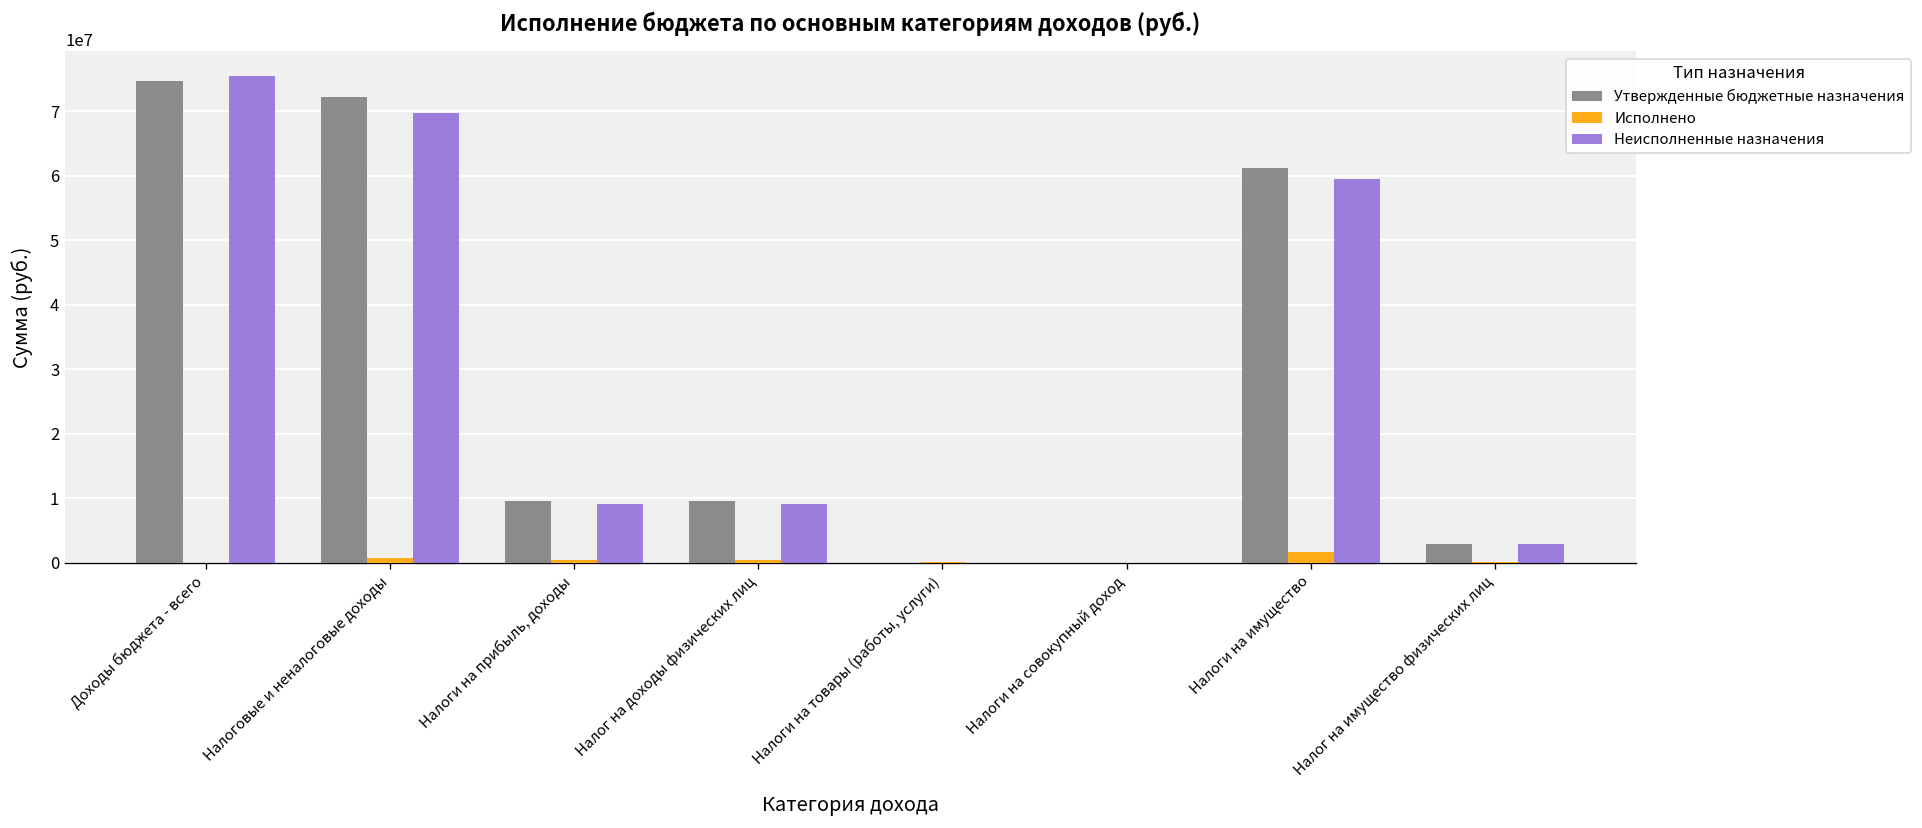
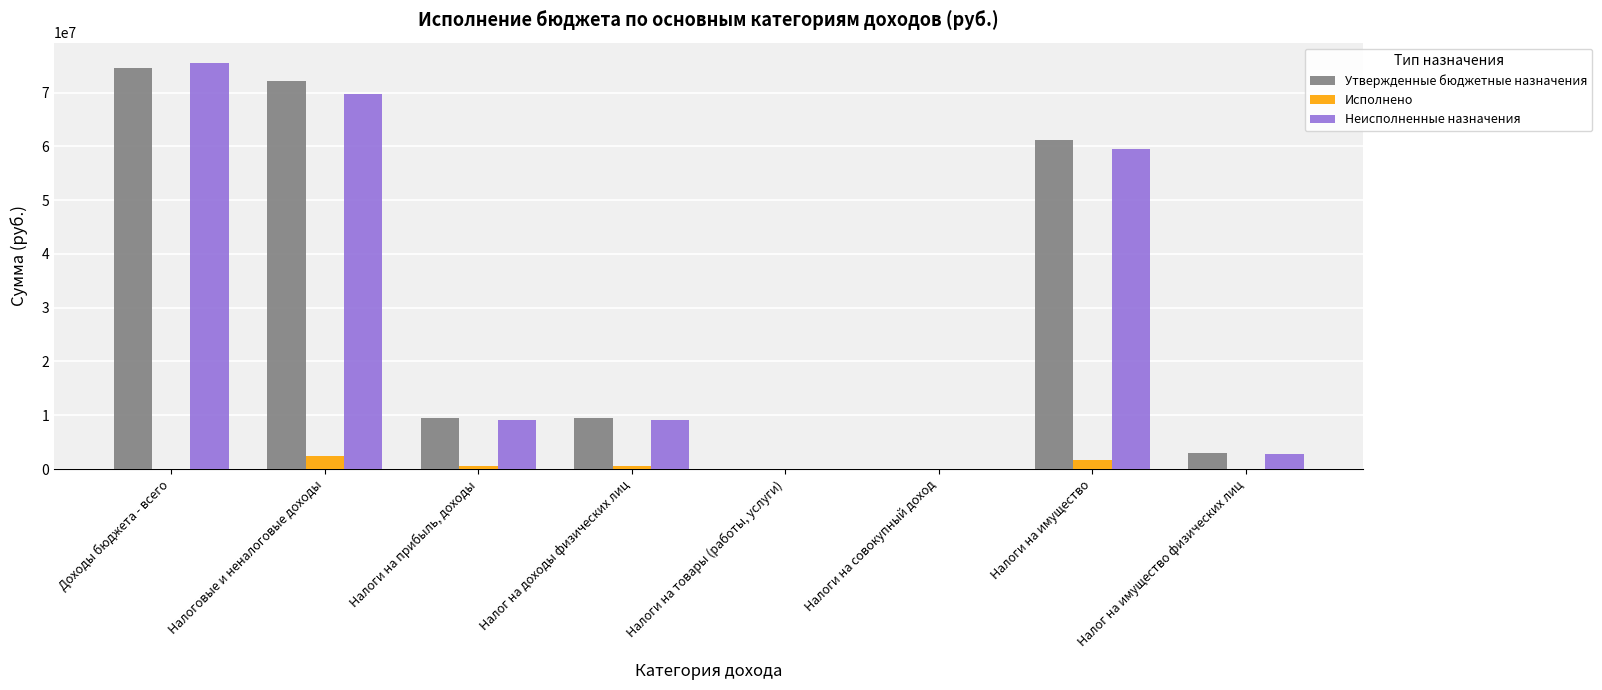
  {
    "Утвержденные бюджетные назначения": {
      "Доходы бюджета - всего": 75000000,
      "Налоговые и неналоговые доходы": 72000000,
      "Налоги на прибыль, доходы": 10000000,
      "Налог на доходы физических лиц": 10000000,
      "Налоги на товары (работы, услуги)": 0,
      "Налоги на имущество": 61000000,
      "Налог на имущество физических лиц": 3000000
    },
    "Исполнено": {
      "Доходы бюджета - всего": 0,
-     "Налоговые и неналоговые доходы": 1000000,
+     "Налоговые и неналоговые доходы": 2000000,
      "Налоги на прибыль, доходы": 0,
      "Налог на доходы физических лиц": 0,
      "Налоги на совокупный доход": 0,
      "Налоги на имущество": 2000000
    },
    "Неисполненные назначения": {
      "Доходы бюджета - всего": 76000000,
      "Налоговые и неналоговые доходы": 70000000,
      "Налоги на прибыль, доходы": 9000000,
      "Налог на доходы физических лиц": 9000000,
      "Налоги на товары (работы, услуги)": 0,
      "Налоги на имущество": 60000000,
      "Налог на имущество физических лиц": 3000000
    }
  }
